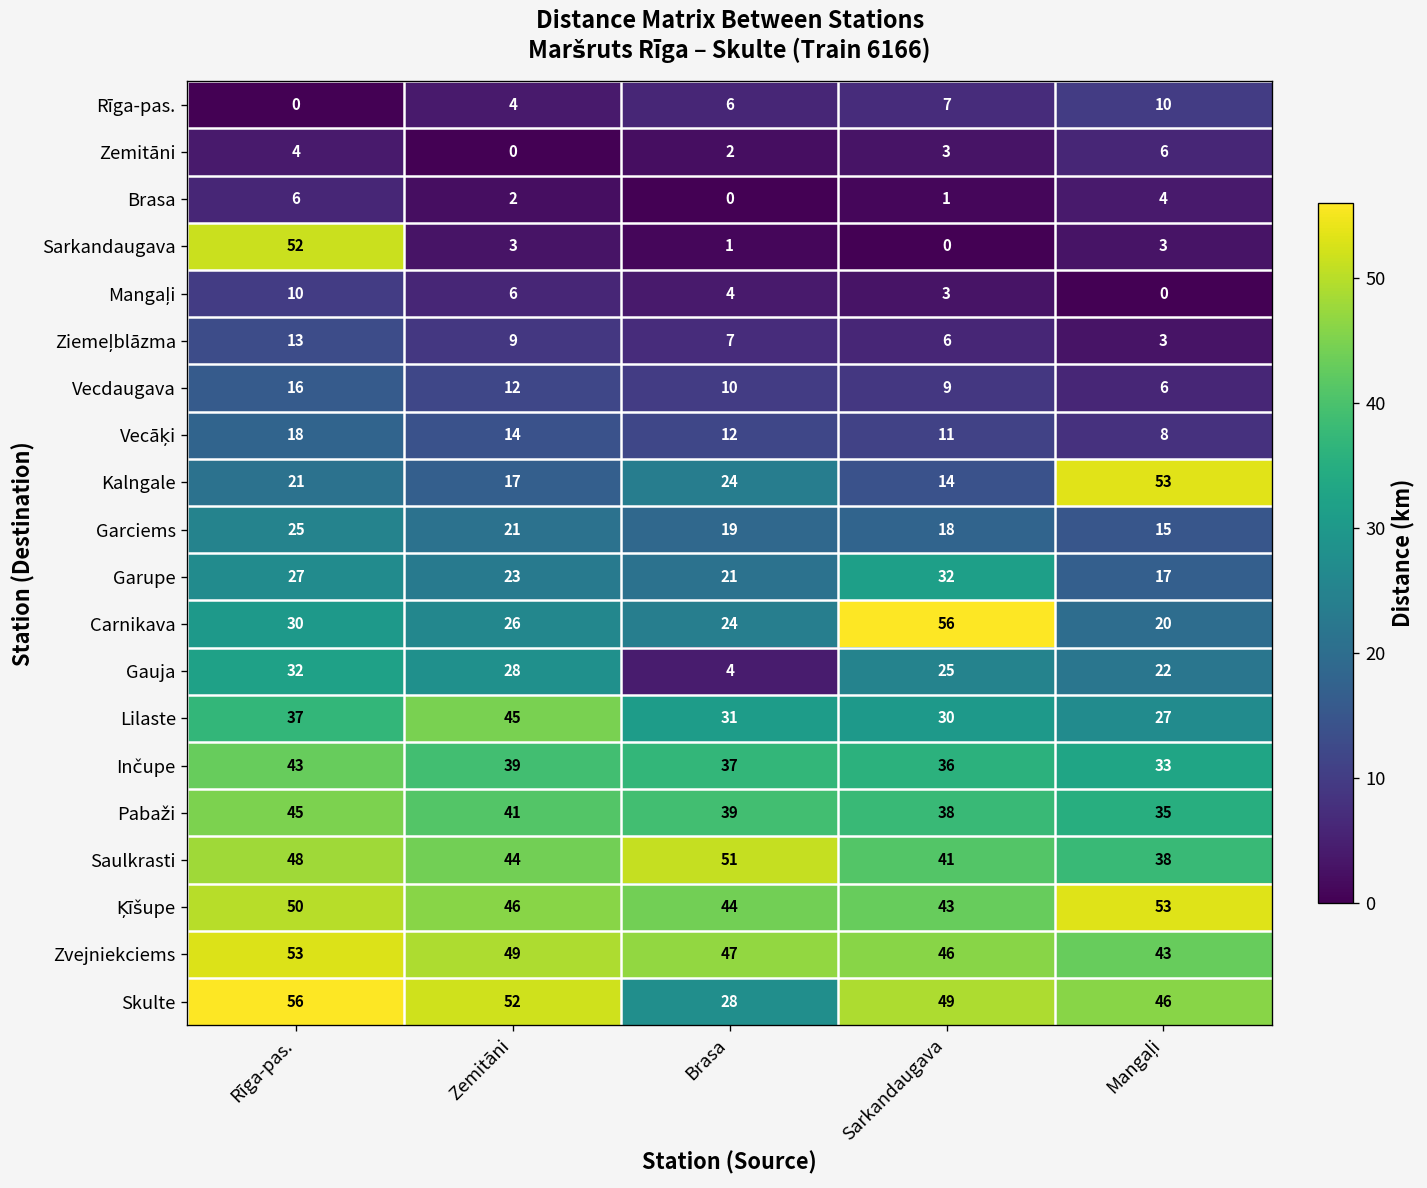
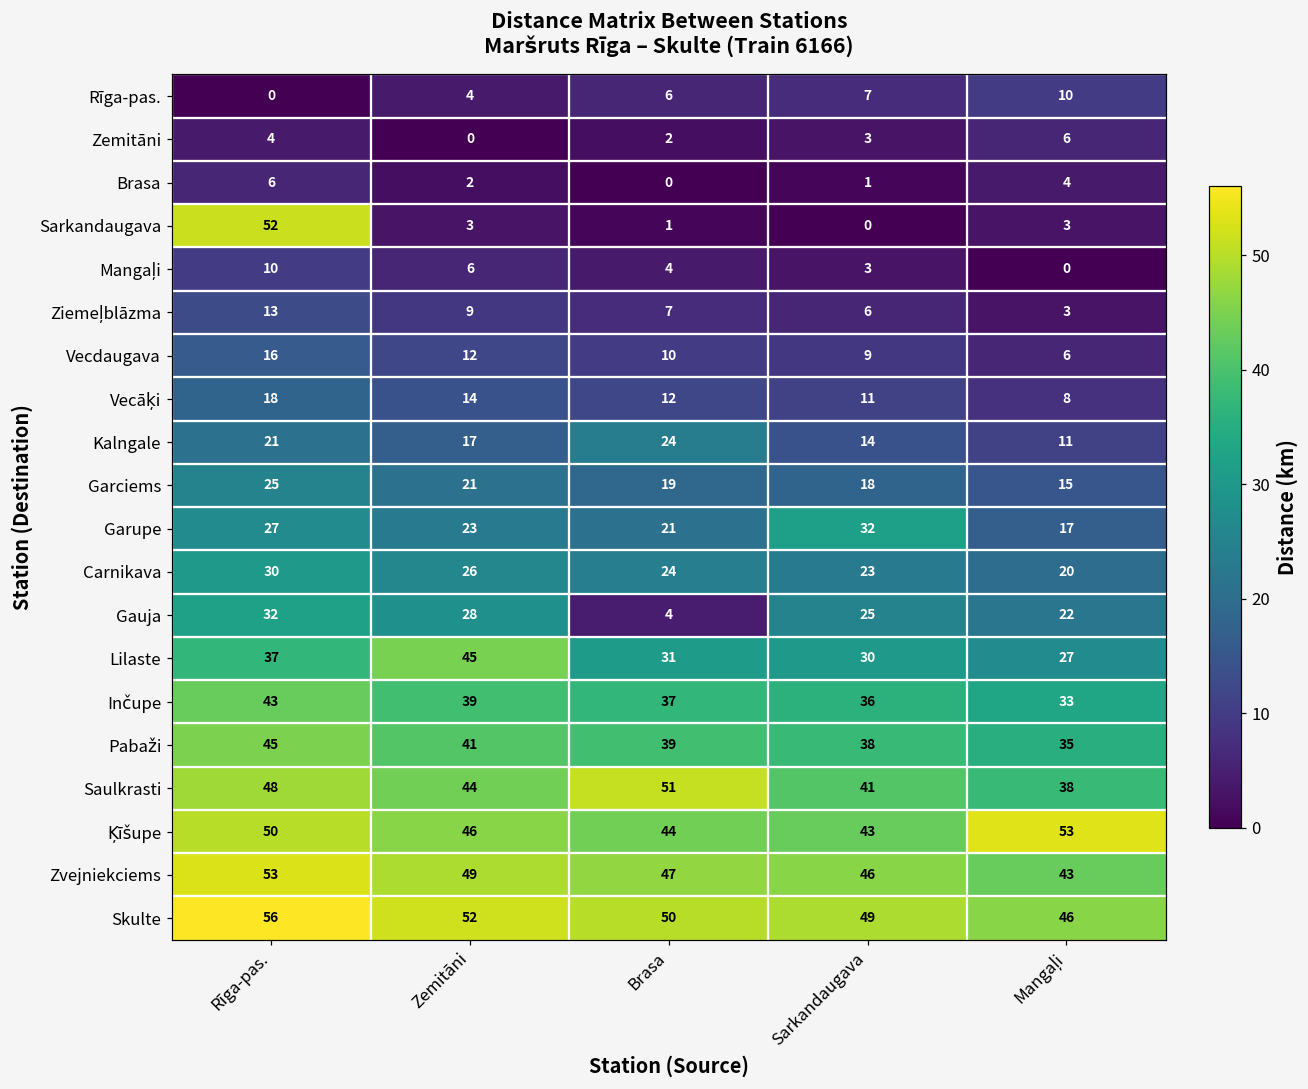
  {
    "Rīga-pas.": {
      "Rīga-pas.": 0,
      "Zemitāni": 4,
      "Brasa": 6,
      "Sarkandaugava": 7,
      "Mangaļi": 10
    },
    "Zemitāni": {
      "Rīga-pas.": 4,
      "Zemitāni": 0,
      "Brasa": 2,
      "Sarkandaugava": 3,
      "Mangaļi": 6
    },
    "Brasa": {
      "Rīga-pas.": 6,
      "Zemitāni": 2,
      "Brasa": 0,
      "Sarkandaugava": 1,
      "Mangaļi": 4
    },
    "Sarkandaugava": {
      "Rīga-pas.": 52,
      "Zemitāni": 3,
      "Brasa": 1,
      "Sarkandaugava": 0,
      "Mangaļi": 3
    },
    "Mangaļi": {
      "Rīga-pas.": 10,
      "Zemitāni": 6,
      "Brasa": 4,
      "Sarkandaugava": 3,
      "Mangaļi": 0
    },
    "Ziemeļblāzma": {
      "Rīga-pas.": 13,
      "Zemitāni": 9,
      "Brasa": 7,
      "Sarkandaugava": 6,
      "Mangaļi": 3
    },
    "Vecdaugava": {
      "Rīga-pas.": 16,
      "Zemitāni": 12,
      "Brasa": 10,
      "Sarkandaugava": 9,
      "Mangaļi": 6
    },
    "Vecāķi": {
      "Rīga-pas.": 18,
      "Zemitāni": 14,
      "Brasa": 12,
      "Sarkandaugava": 11,
      "Mangaļi": 8
    },
    "Kalngale": {
      "Rīga-pas.": 21,
      "Zemitāni": 17,
      "Brasa": 24,
      "Sarkandaugava": 14,
-     "Mangaļi": 53
+     "Mangaļi": 11
    },
    "Garciems": {
      "Rīga-pas.": 25,
      "Zemitāni": 21,
      "Brasa": 19,
      "Sarkandaugava": 18,
      "Mangaļi": 15
    },
    "Garupe": {
      "Rīga-pas.": 27,
      "Zemitāni": 23,
      "Brasa": 21,
      "Sarkandaugava": 32,
      "Mangaļi": 17
    },
    "Carnikava": {
      "Rīga-pas.": 30,
      "Zemitāni": 26,
      "Brasa": 24,
-     "Sarkandaugava": 56,
+     "Sarkandaugava": 23,
      "Mangaļi": 20
    },
    "Gauja": {
      "Rīga-pas.": 32,
      "Zemitāni": 28,
      "Brasa": 4,
      "Sarkandaugava": 25,
      "Mangaļi": 22
    },
    "Lilaste": {
      "Rīga-pas.": 37,
      "Zemitāni": 45,
      "Brasa": 31,
      "Sarkandaugava": 30,
      "Mangaļi": 27
    },
    "Inčupe": {
      "Rīga-pas.": 43,
      "Zemitāni": 39,
      "Brasa": 37,
      "Sarkandaugava": 36,
      "Mangaļi": 33
    },
    "Pabaži": {
      "Rīga-pas.": 45,
      "Zemitāni": 41,
      "Brasa": 39,
      "Sarkandaugava": 38,
      "Mangaļi": 35
    },
    "Saulkrasti": {
      "Rīga-pas.": 48,
      "Zemitāni": 44,
      "Brasa": 51,
      "Sarkandaugava": 41,
      "Mangaļi": 38
    },
    "Ķīšupe": {
      "Rīga-pas.": 50,
      "Zemitāni": 46,
      "Brasa": 44,
      "Sarkandaugava": 43,
      "Mangaļi": 53
    },
    "Zvejniekciems": {
      "Rīga-pas.": 53,
      "Zemitāni": 49,
      "Brasa": 47,
      "Sarkandaugava": 46,
      "Mangaļi": 43
    },
    "Skulte": {
      "Rīga-pas.": 56,
      "Zemitāni": 52,
-     "Brasa": 28,
+     "Brasa": 50,
      "Sarkandaugava": 49,
      "Mangaļi": 46
    }
  }
